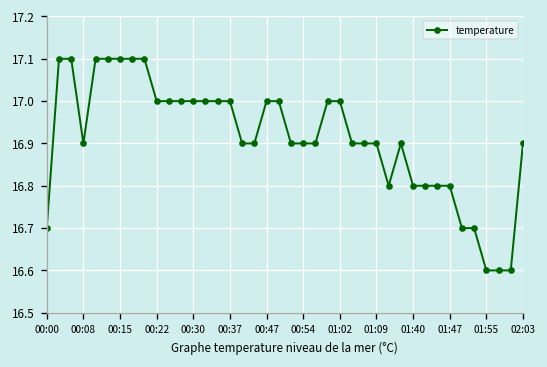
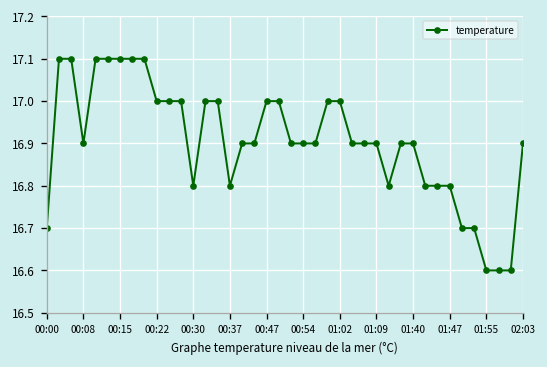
  {
    "00:00": 16.7,
    "00:08": 16.9,
    "00:15": 17.1,
    "00:22": 17.0,
-   "00:30": 17.0,
-   "00:37": 17.0,
+   "00:30": 16.8,
+   "00:37": 16.8,
    "00:47": 17.0,
    "00:54": 16.9,
    "01:02": 17.0,
    "01:09": 16.9,
-   "01:40": 16.8,
+   "01:40": 16.9,
    "01:47": 16.8,
    "01:55": 16.6,
    "02:03": 16.9
  }
